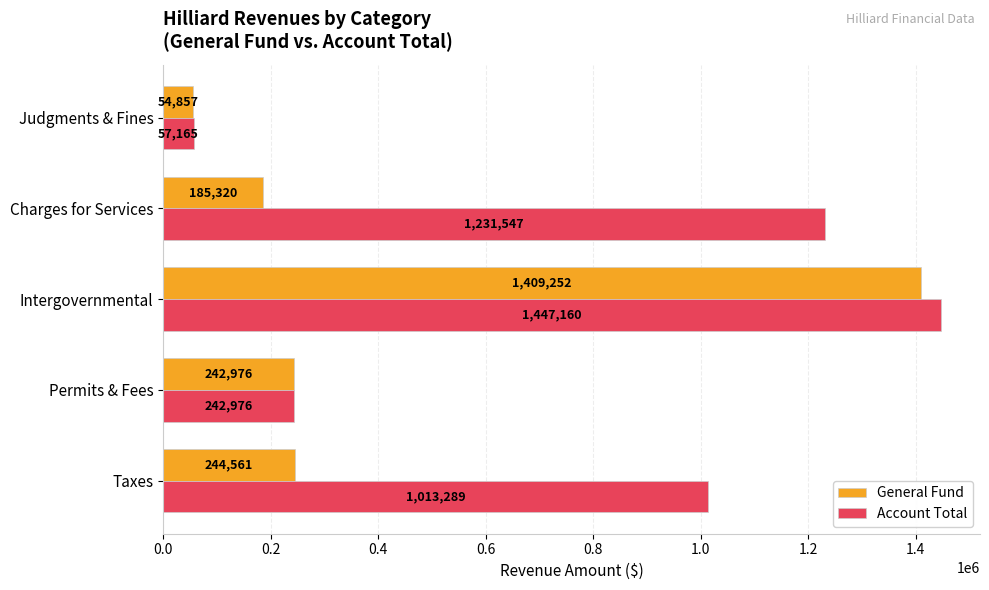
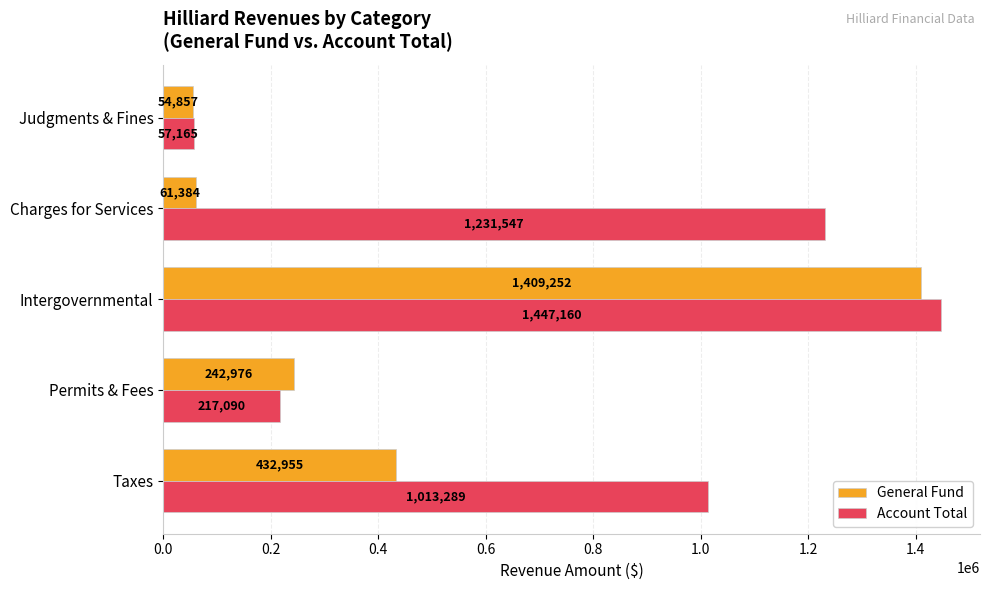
  {
    "General Fund": {
      "Judgments & Fines": "54,857",
-     "Charges for Services": "185,320",
+     "Charges for Services": "61,384",
      "Intergovernmental": "1,409,252",
      "Permits & Fees": "242,976",
-     "Taxes": "244,561"
+     "Taxes": "432,955"
    },
    "Account Total": {
      "Judgments & Fines": "57,165",
      "Charges for Services": "1,231,547",
      "Intergovernmental": "1,447,160",
-     "Permits & Fees": "242,976",
+     "Permits & Fees": "217,090",
      "Taxes": "1,013,289"
    }
  }
